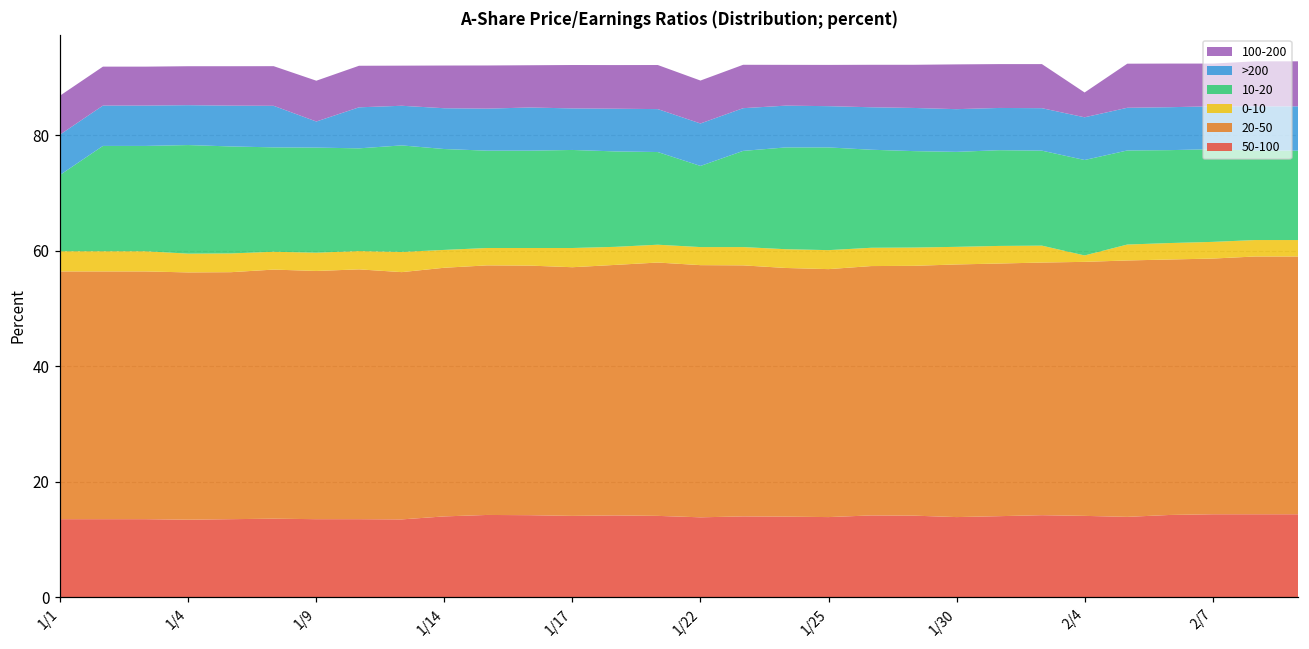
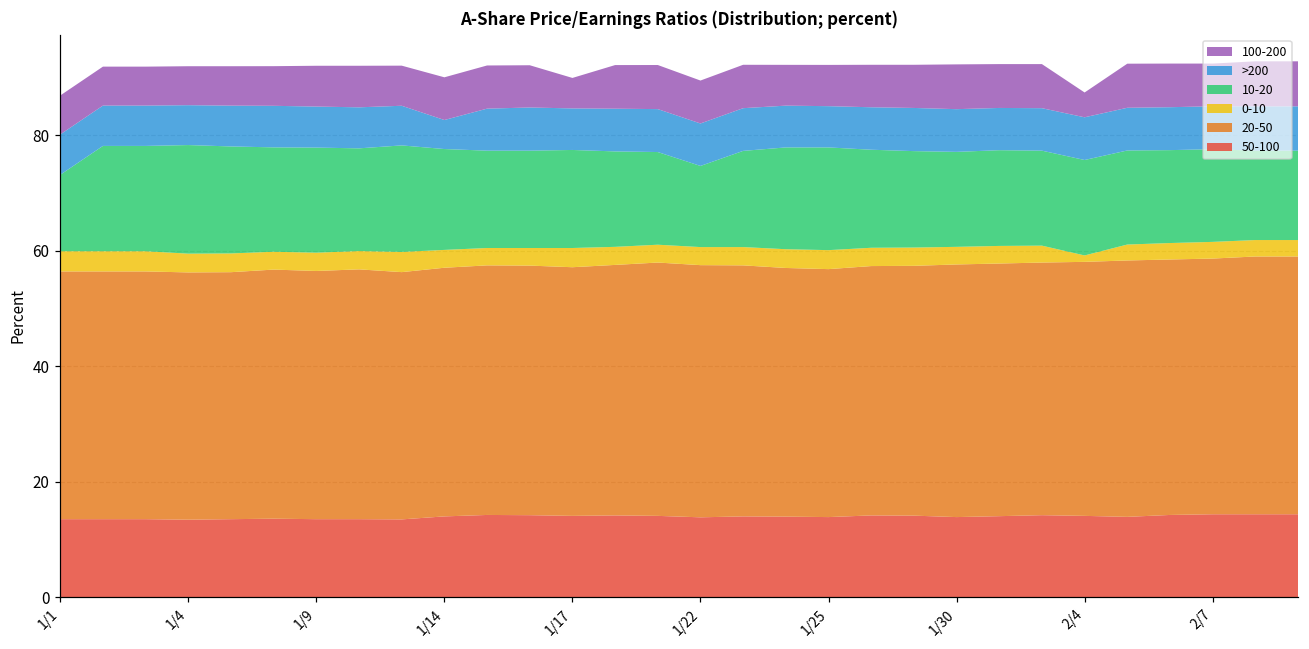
  {
    "0-10": {
      "1/1": 4,
      "1/4": 3,
      "1/9": 3,
      "1/14": 3,
      "1/17": 3,
      "1/22": 3,
      "1/25": 3,
      "1/30": 3,
      "2/4": 1,
      "2/7": 3
    },
    "10-20": {
      "1/1": 13,
      "1/4": 19,
      "1/9": 18,
      "1/14": 17,
      "1/17": 17,
      "1/22": 14,
      "1/25": 18,
      "1/30": 16,
      "2/4": 17,
      "2/7": 16
    },
    ">200": {
      "1/1": 7,
      "1/4": 7,
-     "1/9": 5,
-     "1/14": 7,
+     "1/9": 7,
+     "1/14": 5,
      "1/17": 7,
      "1/22": 7,
      "1/25": 7,
      "1/30": 7,
      "2/4": 7
    },
    "100-200": {
      "1/1": 7,
      "1/4": 7,
      "1/9": 7,
      "1/14": 7,
-     "1/17": 8,
+     "1/17": 5,
      "1/22": 7,
      "1/25": 7,
      "1/30": 8,
      "2/4": 4
    }
  }
